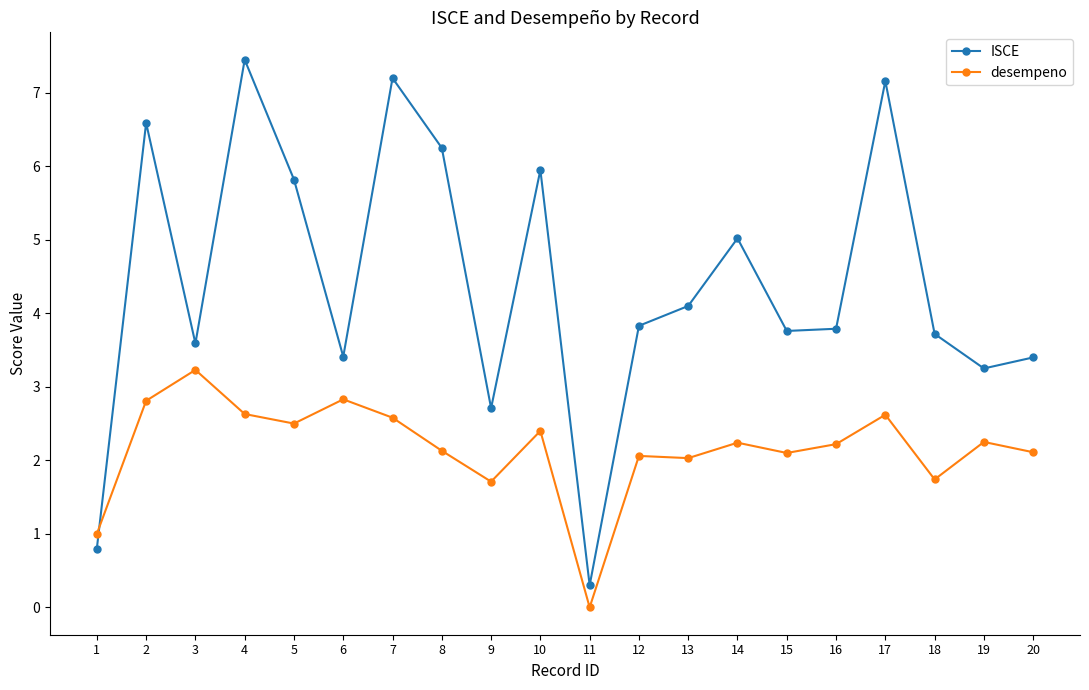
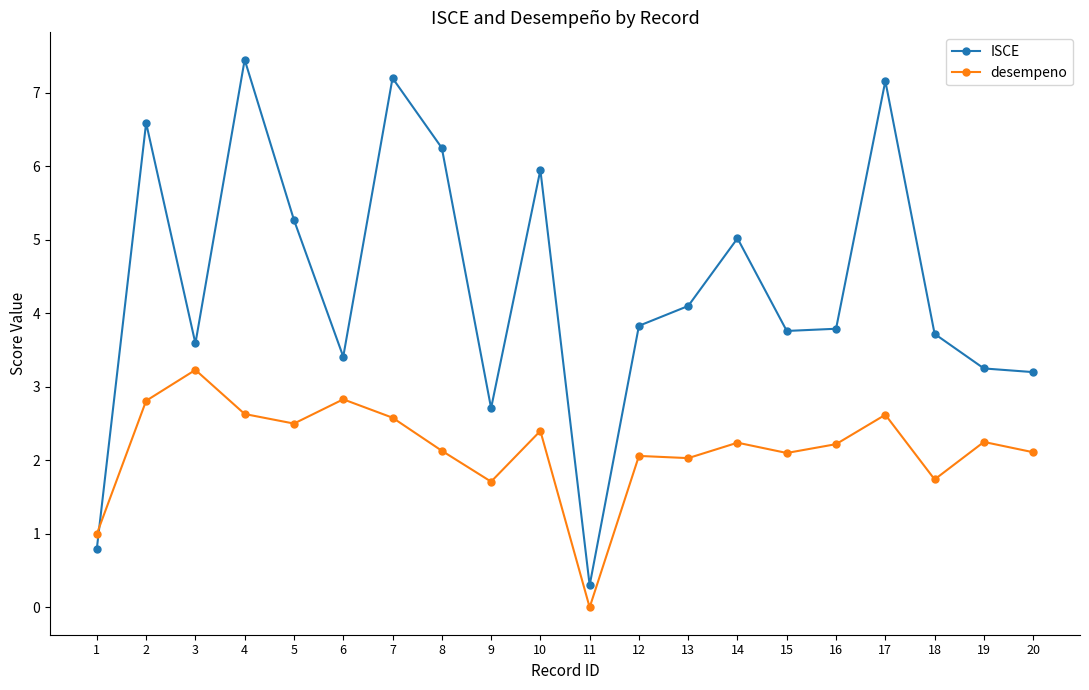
  {
    "ISCE": {
      "1": 0.8,
      "2": 6.6,
      "3": 3.6,
      "4": 7.5,
-     "5": 5.8,
+     "5": 5.3,
      "6": 3.4,
      "7": 7.2,
      "8": 6.3,
      "9": 2.7,
      "10": 6.0,
      "11": 0.3,
      "12": 3.8,
      "13": 4.1,
      "14": 5.0,
      "15": 3.8,
      "16": 3.8,
      "17": 7.2,
      "18": 3.7,
      "19": 3.3,
-     "20": 3.4
+     "20": 3.2
    },
    "desempeno": {
      "1": 1.0,
      "2": 2.8,
      "3": 3.2,
      "4": 2.6,
      "5": 2.5,
      "6": 2.8,
      "7": 2.6,
      "8": 2.1,
      "9": 1.7,
      "10": 2.4,
      "11": 0.0,
      "12": 2.1,
      "13": 2.0,
      "14": 2.2,
      "15": 2.1,
      "16": 2.2,
      "17": 2.6,
      "18": 1.7,
      "19": 2.3,
      "20": 2.1
    }
  }
